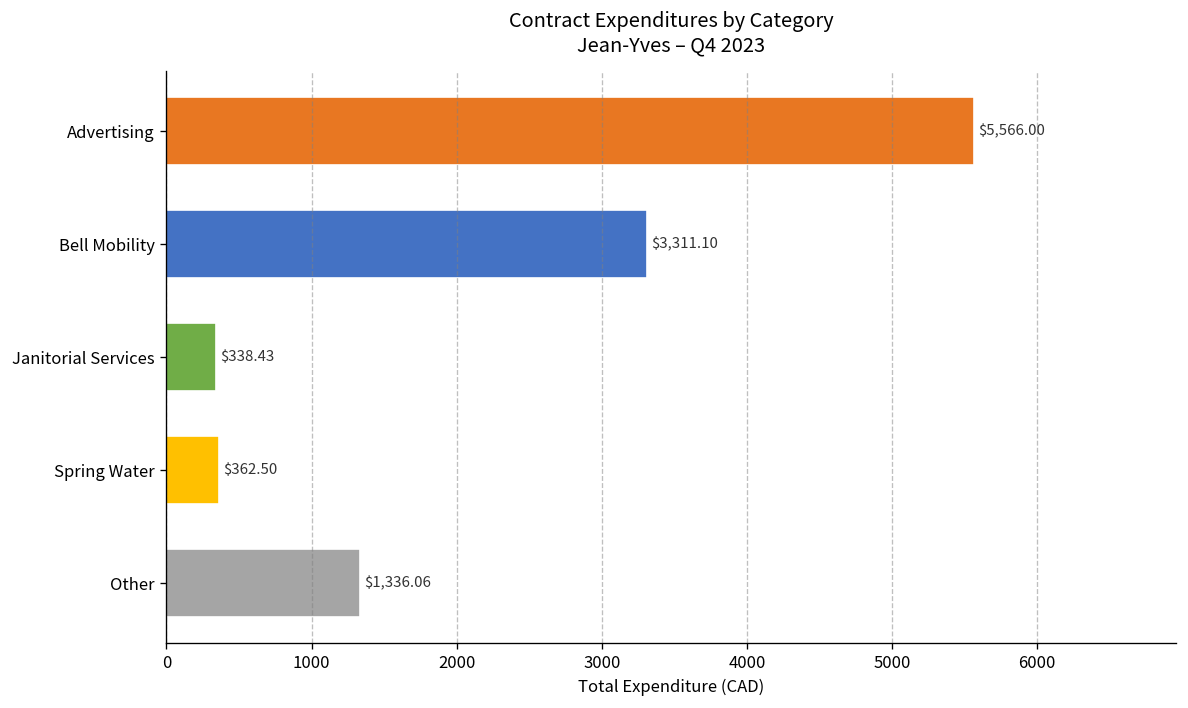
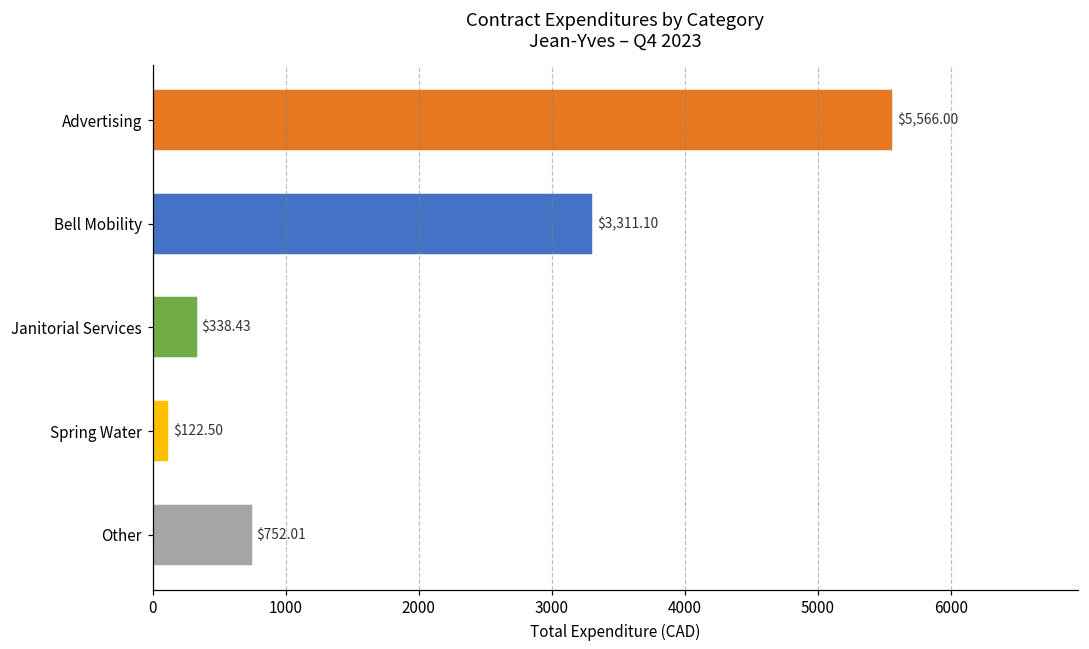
  {
    "Advertising": "$5,566.00",
    "Bell Mobility": "$3,311.10",
    "Janitorial Services": "$338.43",
-   "Spring Water": "$362.50",
-   "Other": "$1,336.06"
+   "Spring Water": "$122.50",
+   "Other": "$752.01"
  }
